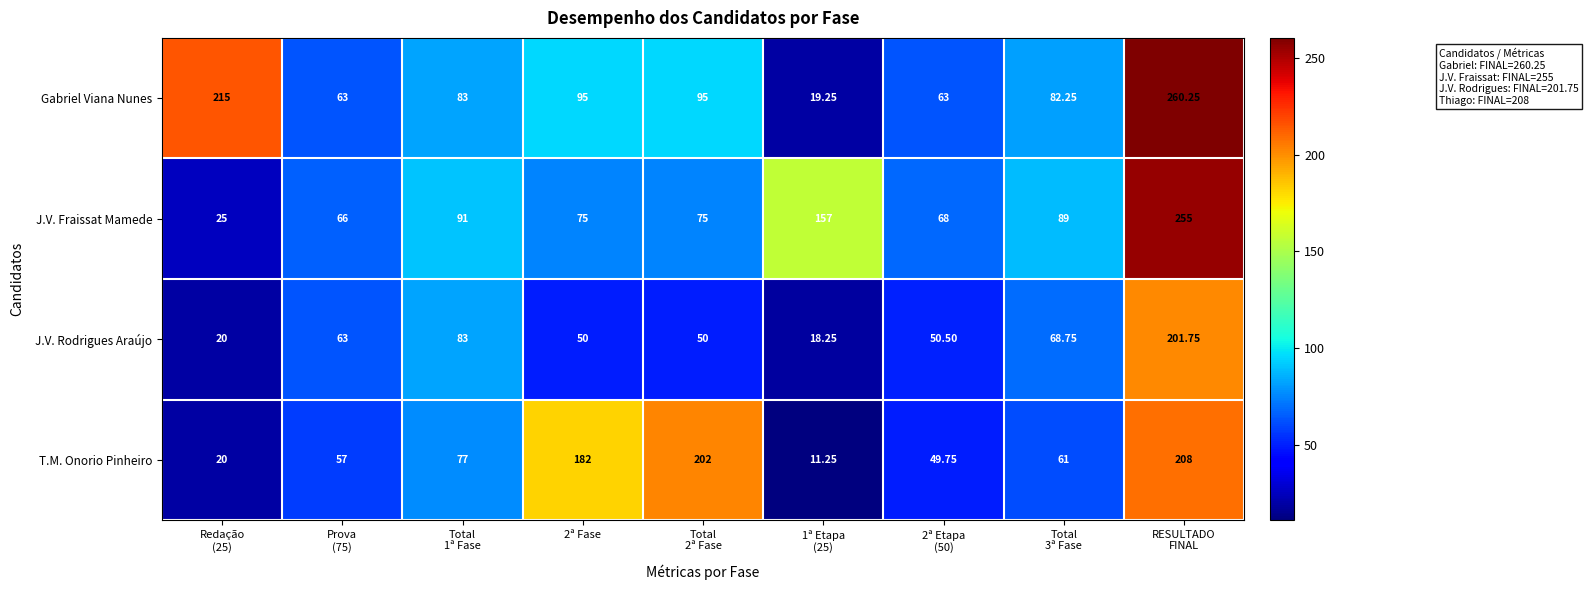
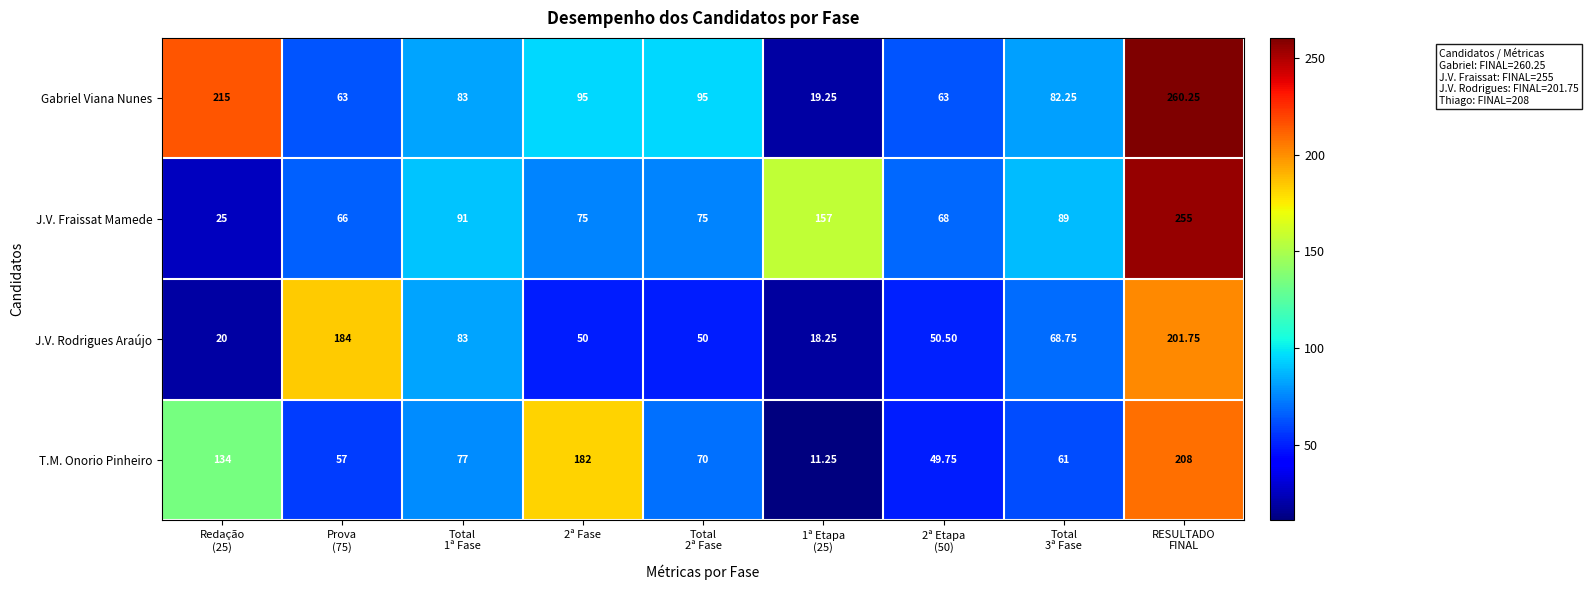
  {
    "Gabriel Viana Nunes": {
      "Redação (25)": 215,
      "Prova (75)": 63,
      "Total 1ª Fase": 83,
      "2ª Fase": 95,
      "Total 2ª Fase": 95,
      "1ª Etapa (25)": 19.25,
      "2ª Etapa (50)": 63,
      "Total 3ª Fase": 82.25,
      "RESULTADO FINAL": 260.25
    },
    "J.V. Fraissat Mamede": {
      "Redação (25)": 25,
      "Prova (75)": 66,
      "Total 1ª Fase": 91,
      "2ª Fase": 75,
      "Total 2ª Fase": 75,
      "1ª Etapa (25)": 157,
      "2ª Etapa (50)": 68,
      "Total 3ª Fase": 89,
      "RESULTADO FINAL": 255
    },
    "J.V. Rodrigues Araújo": {
      "Redação (25)": 20,
-     "Prova (75)": 63,
+     "Prova (75)": 184,
      "Total 1ª Fase": 83,
      "2ª Fase": 50,
      "Total 2ª Fase": 50,
      "1ª Etapa (25)": 18.25,
      "2ª Etapa (50)": 50.50,
      "Total 3ª Fase": 68.75,
      "RESULTADO FINAL": 201.75
    },
    "T.M. Onorio Pinheiro": {
-     "Redação (25)": 20,
+     "Redação (25)": 134,
      "Prova (75)": 57,
      "Total 1ª Fase": 77,
      "2ª Fase": 182,
-     "Total 2ª Fase": 202,
+     "Total 2ª Fase": 70,
      "1ª Etapa (25)": 11.25,
      "2ª Etapa (50)": 49.75,
      "Total 3ª Fase": 61,
      "RESULTADO FINAL": 208
    }
  }
